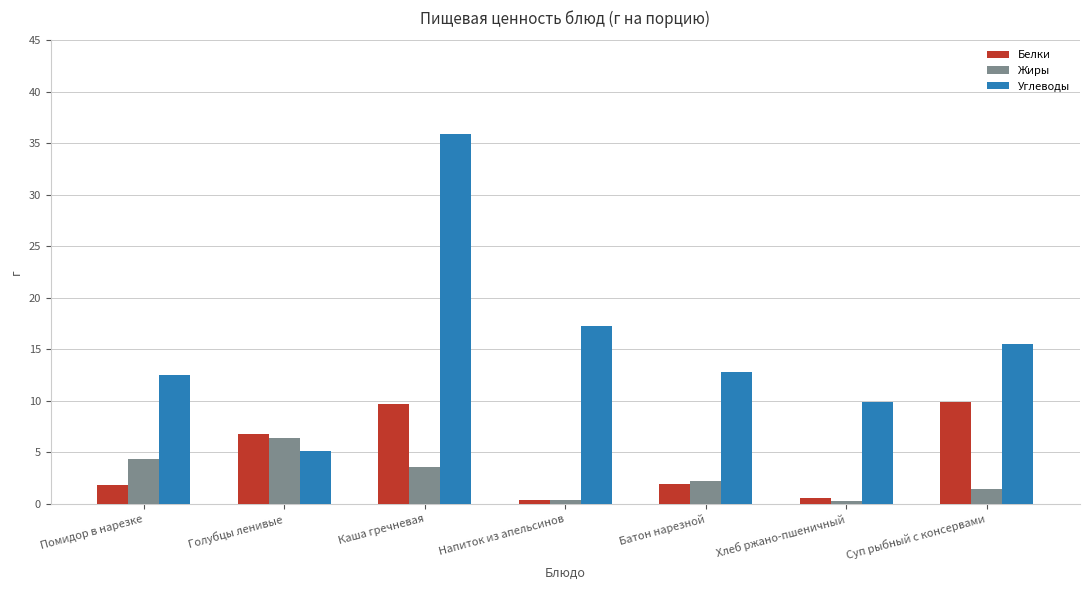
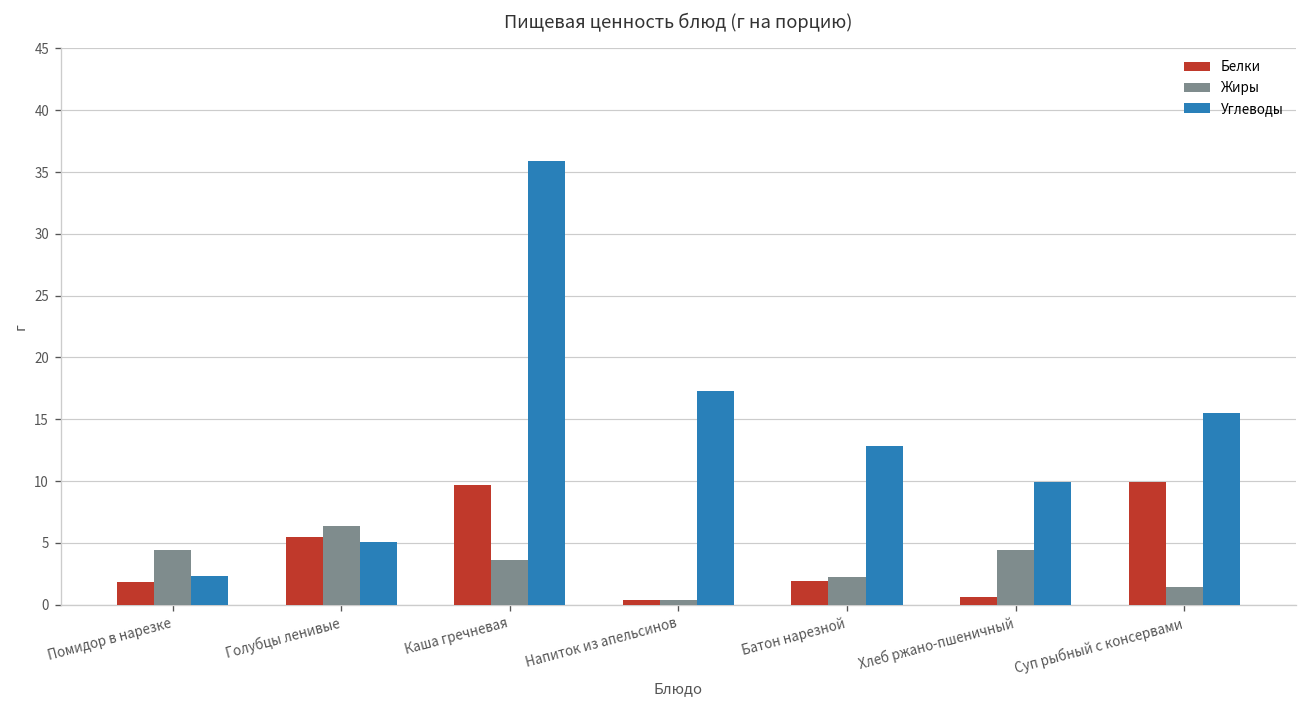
  {
    "Белки": {
      "Помидор в нарезке": 1.8,
-     "Голубцы ленивые": 6.8,
+     "Голубцы ленивые": 5.5,
      "Каша гречневая": 9.7,
      "Напиток из апельсинов": 0.4,
      "Батон нарезной": 1.9,
      "Хлеб ржано-пшеничный": 0.6,
      "Суп рыбный с консервами": 9.9
    },
    "Жиры": {
      "Помидор в нарезке": 4.4,
      "Голубцы ленивые": 6.4,
      "Каша гречневая": 3.6,
      "Напиток из апельсинов": 0.4,
      "Батон нарезной": 2.2,
-     "Хлеб ржано-пшеничный": 0.3,
+     "Хлеб ржано-пшеничный": 4.4,
      "Суп рыбный с консервами": 1.4
    },
    "Углеводы": {
-     "Помидор в нарезке": 12.5,
+     "Помидор в нарезке": 2.3,
      "Голубцы ленивые": 5.1,
      "Каша гречневая": 35.9,
      "Напиток из апельсинов": 17.3,
      "Батон нарезной": 12.8,
      "Хлеб ржано-пшеничный": 9.9,
      "Суп рыбный с консервами": 15.5
    }
  }
